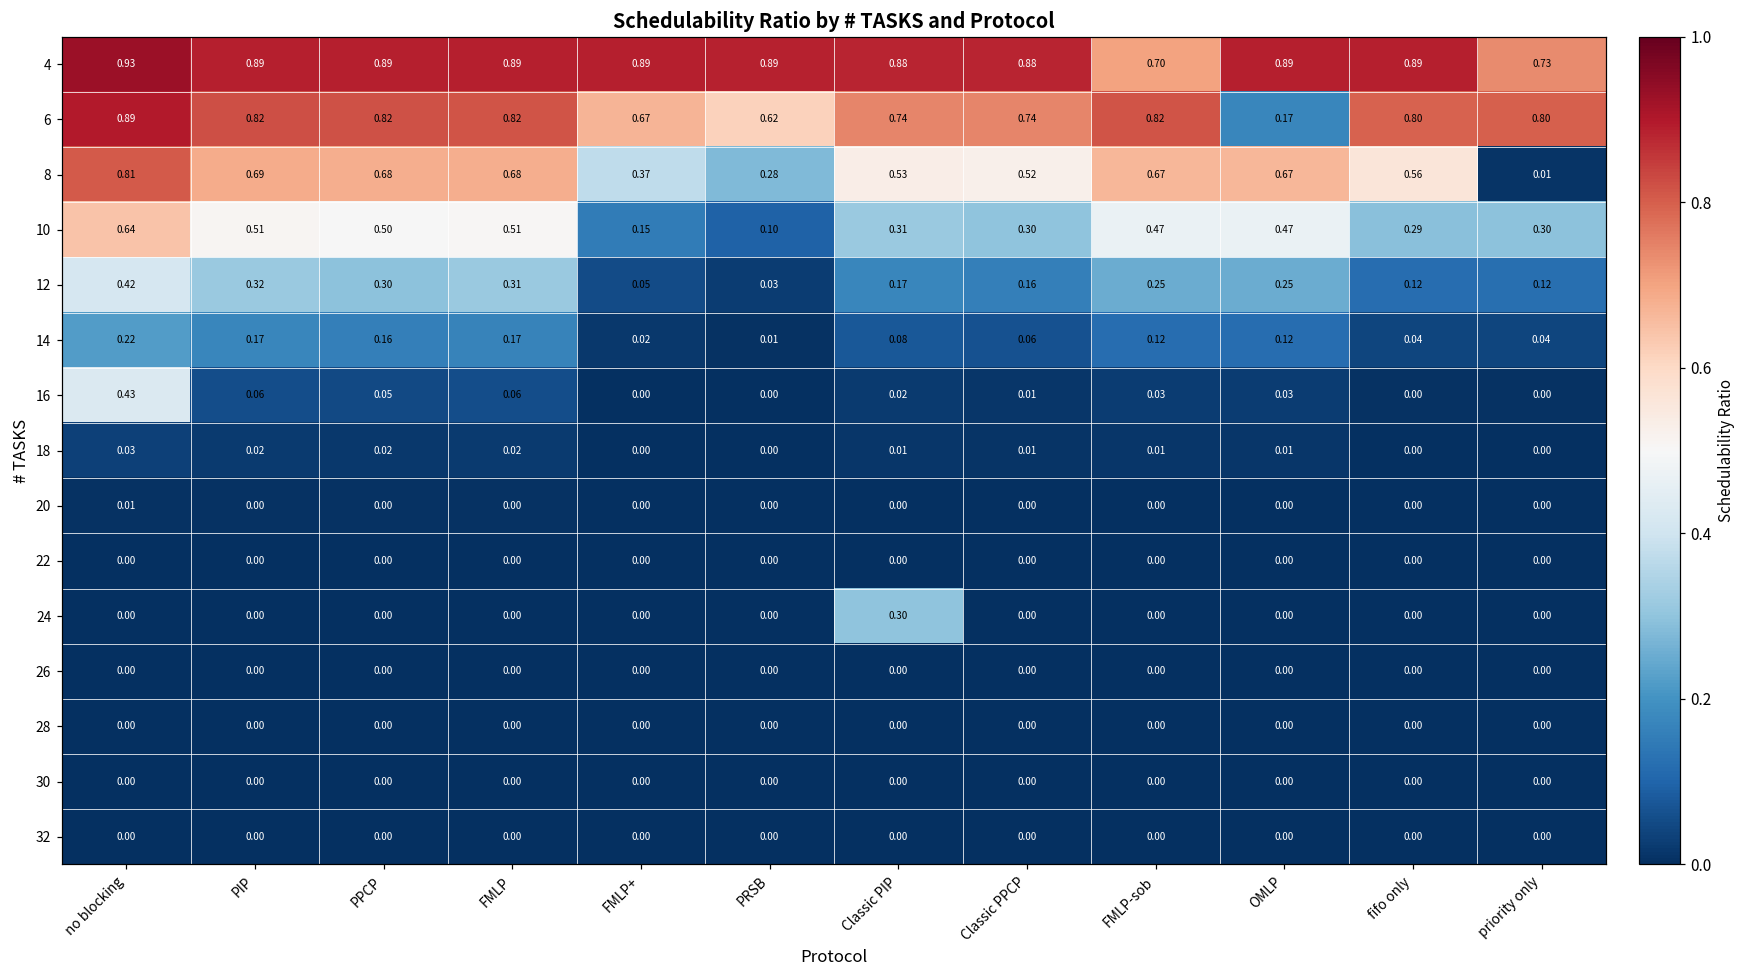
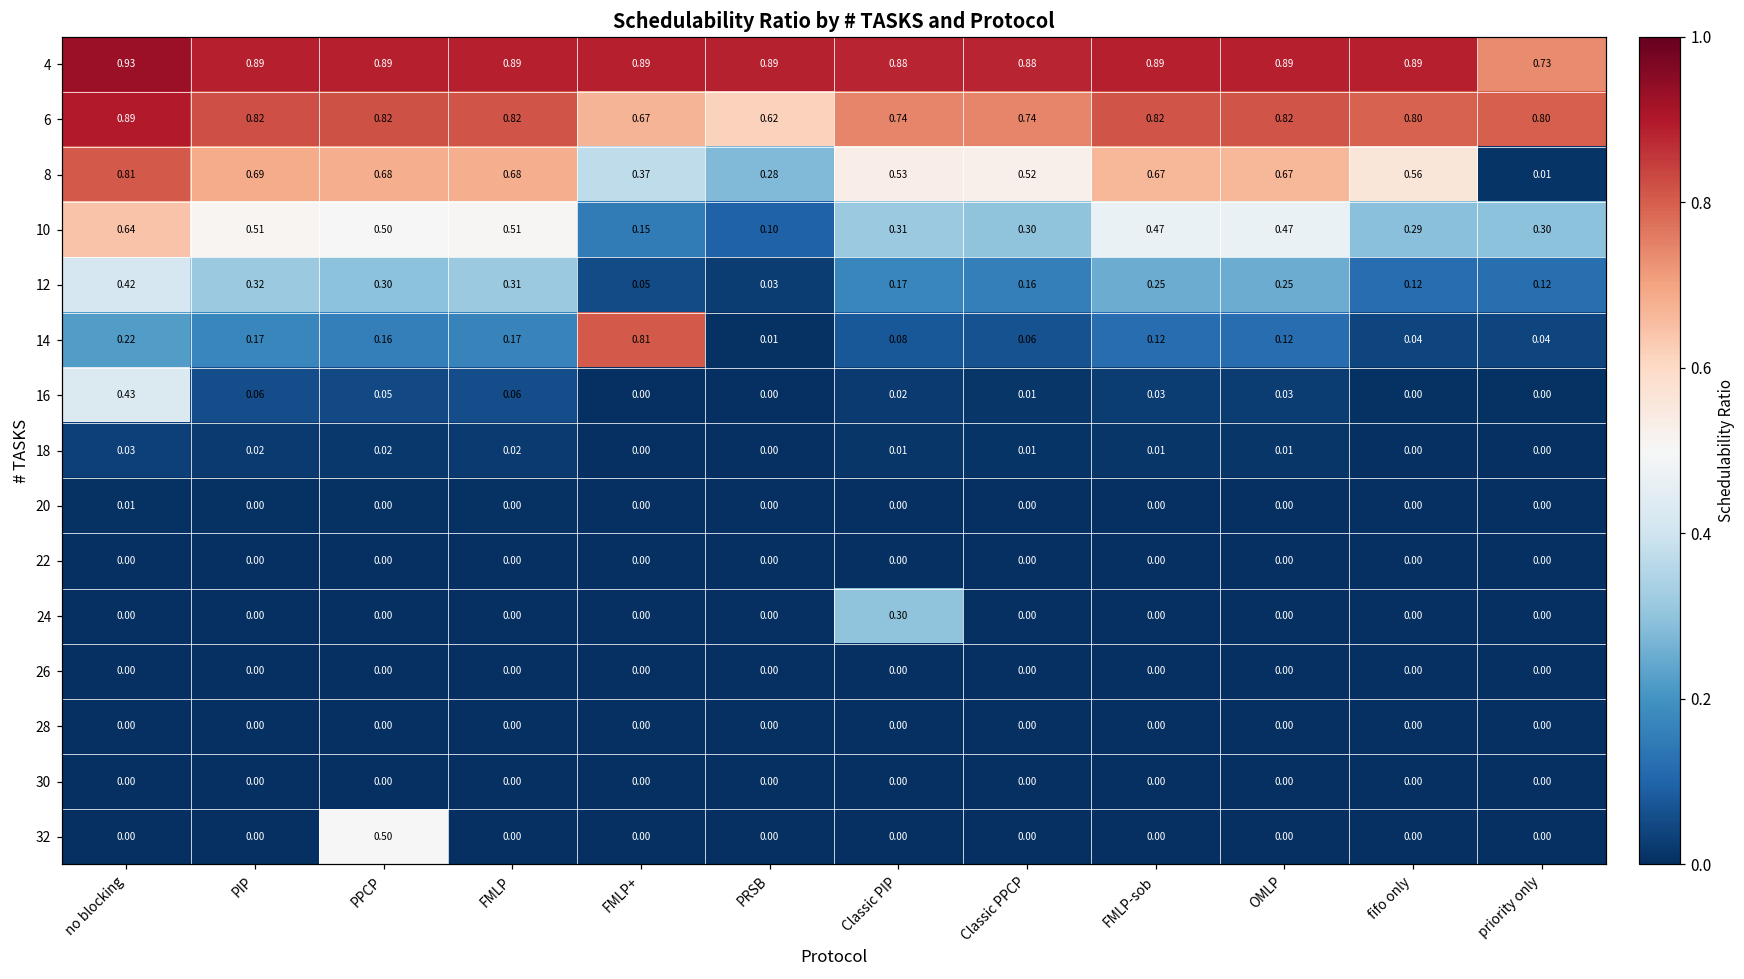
  {
    "4": {
      "no blocking": 0.93,
      "PIP": 0.89,
      "PPCP": 0.89,
      "FMLP": 0.89,
      "FMLP+": 0.89,
      "PRSB": 0.89,
      "Classic PIP": 0.88,
      "Classic PPCP": 0.88,
-     "FMLP-sob": 0.70,
+     "FMLP-sob": 0.89,
      "OMLP": 0.89,
      "fifo only": 0.89,
      "priority only": 0.73
    },
    "6": {
      "no blocking": 0.89,
      "PIP": 0.82,
      "PPCP": 0.82,
      "FMLP": 0.82,
      "FMLP+": 0.67,
      "PRSB": 0.62,
      "Classic PIP": 0.74,
      "Classic PPCP": 0.74,
      "FMLP-sob": 0.82,
-     "OMLP": 0.17,
+     "OMLP": 0.82,
      "fifo only": 0.80,
      "priority only": 0.80
    },
    "8": {
      "no blocking": 0.81,
      "PIP": 0.69,
      "PPCP": 0.68,
      "FMLP": 0.68,
      "FMLP+": 0.37,
      "PRSB": 0.28,
      "Classic PIP": 0.53,
      "Classic PPCP": 0.52,
      "FMLP-sob": 0.67,
      "OMLP": 0.67,
      "fifo only": 0.56,
      "priority only": 0.01
    },
    "10": {
      "no blocking": 0.64,
      "PIP": 0.51,
      "PPCP": 0.50,
      "FMLP": 0.51,
      "FMLP+": 0.15,
      "PRSB": 0.10,
      "Classic PIP": 0.31,
      "Classic PPCP": 0.30,
      "FMLP-sob": 0.47,
      "OMLP": 0.47,
      "fifo only": 0.29,
      "priority only": 0.30
    },
    "12": {
      "no blocking": 0.42,
      "PIP": 0.32,
      "PPCP": 0.30,
      "FMLP": 0.31,
      "FMLP+": 0.05,
      "PRSB": 0.03,
      "Classic PIP": 0.17,
      "Classic PPCP": 0.16,
      "FMLP-sob": 0.25,
      "OMLP": 0.25,
      "fifo only": 0.12,
      "priority only": 0.12
    },
    "14": {
      "no blocking": 0.22,
      "PIP": 0.17,
      "PPCP": 0.16,
      "FMLP": 0.17,
-     "FMLP+": 0.02,
+     "FMLP+": 0.81,
      "PRSB": 0.01,
      "Classic PIP": 0.08,
      "Classic PPCP": 0.06,
      "FMLP-sob": 0.12,
      "OMLP": 0.12,
      "fifo only": 0.04,
      "priority only": 0.04
    },
    "16": {
      "no blocking": 0.43,
      "PIP": 0.06,
      "PPCP": 0.05,
      "FMLP": 0.06,
      "FMLP+": 0.00,
      "PRSB": 0.00,
      "Classic PIP": 0.02,
      "Classic PPCP": 0.01,
      "FMLP-sob": 0.03,
      "OMLP": 0.03,
      "fifo only": 0.00,
      "priority only": 0.00
    },
    "18": {
      "no blocking": 0.03,
      "PIP": 0.02,
      "PPCP": 0.02,
      "FMLP": 0.02,
      "FMLP+": 0.00,
      "PRSB": 0.00,
      "Classic PIP": 0.01,
      "Classic PPCP": 0.01,
      "FMLP-sob": 0.01,
      "OMLP": 0.01,
      "fifo only": 0.00,
      "priority only": 0.00
    },
    "20": {
      "no blocking": 0.01,
      "PIP": 0.00,
      "PPCP": 0.00,
      "FMLP": 0.00,
      "FMLP+": 0.00,
      "PRSB": 0.00,
      "Classic PIP": 0.00,
      "Classic PPCP": 0.00,
      "FMLP-sob": 0.00,
      "OMLP": 0.00,
      "fifo only": 0.00,
      "priority only": 0.00
    },
    "22": {
      "no blocking": 0.00,
      "PIP": 0.00,
      "PPCP": 0.00,
      "FMLP": 0.00,
      "FMLP+": 0.00,
      "PRSB": 0.00,
      "Classic PIP": 0.00,
      "Classic PPCP": 0.00,
      "FMLP-sob": 0.00,
      "OMLP": 0.00,
      "fifo only": 0.00,
      "priority only": 0.00
    },
    "24": {
      "no blocking": 0.00,
      "PIP": 0.00,
      "PPCP": 0.00,
      "FMLP": 0.00,
      "FMLP+": 0.00,
      "PRSB": 0.00,
      "Classic PIP": 0.30,
      "Classic PPCP": 0.00,
      "FMLP-sob": 0.00,
      "OMLP": 0.00,
      "fifo only": 0.00,
      "priority only": 0.00
    },
    "26": {
      "no blocking": 0.00,
      "PIP": 0.00,
      "PPCP": 0.00,
      "FMLP": 0.00,
      "FMLP+": 0.00,
      "PRSB": 0.00,
      "Classic PIP": 0.00,
      "Classic PPCP": 0.00,
      "FMLP-sob": 0.00,
      "OMLP": 0.00,
      "fifo only": 0.00,
      "priority only": 0.00
    },
    "28": {
      "no blocking": 0.00,
      "PIP": 0.00,
      "PPCP": 0.00,
      "FMLP": 0.00,
      "FMLP+": 0.00,
      "PRSB": 0.00,
      "Classic PIP": 0.00,
      "Classic PPCP": 0.00,
      "FMLP-sob": 0.00,
      "OMLP": 0.00,
      "fifo only": 0.00,
      "priority only": 0.00
    },
    "30": {
      "no blocking": 0.00,
      "PIP": 0.00,
      "PPCP": 0.00,
      "FMLP": 0.00,
      "FMLP+": 0.00,
      "PRSB": 0.00,
      "Classic PIP": 0.00,
      "Classic PPCP": 0.00,
      "FMLP-sob": 0.00,
      "OMLP": 0.00,
      "fifo only": 0.00,
      "priority only": 0.00
    },
    "32": {
      "no blocking": 0.00,
      "PIP": 0.00,
-     "PPCP": 0.00,
+     "PPCP": 0.50,
      "FMLP": 0.00,
      "FMLP+": 0.00,
      "PRSB": 0.00,
      "Classic PIP": 0.00,
      "Classic PPCP": 0.00,
      "FMLP-sob": 0.00,
      "OMLP": 0.00,
      "fifo only": 0.00,
      "priority only": 0.00
    }
  }
